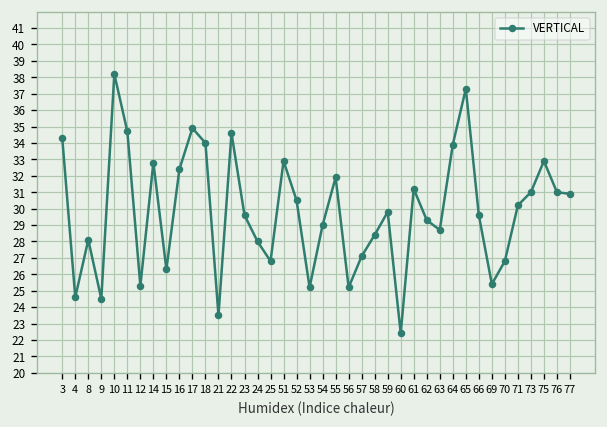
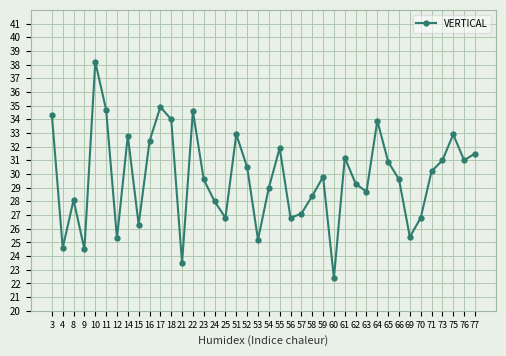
  {
    "3": 34.3,
    "4": 24.6,
    "8": 28.1,
    "9": 24.5,
    "10": 38.2,
    "11": 34.7,
    "12": 25.3,
    "14": 32.8,
    "15": 26.3,
    "16": 32.4,
    "17": 34.9,
    "18": 34.0,
    "21": 23.5,
    "22": 34.6,
    "23": 29.6,
    "24": 28.0,
    "25": 26.8,
    "51": 32.9,
    "52": 30.5,
    "53": 25.2,
    "54": 29.0,
    "55": 31.9,
-   "56": 25.2,
+   "56": 26.8,
    "57": 27.1,
    "58": 28.4,
    "59": 29.8,
    "60": 22.4,
    "61": 31.2,
    "62": 29.3,
    "63": 28.7,
    "64": 33.9,
-   "65": 37.3,
+   "65": 30.9,
    "66": 29.6,
    "69": 25.4,
    "70": 26.8,
    "71": 30.2,
    "73": 31.0,
    "75": 32.9,
    "76": 31.0,
-   "77": 30.9
+   "77": 31.5
  }
